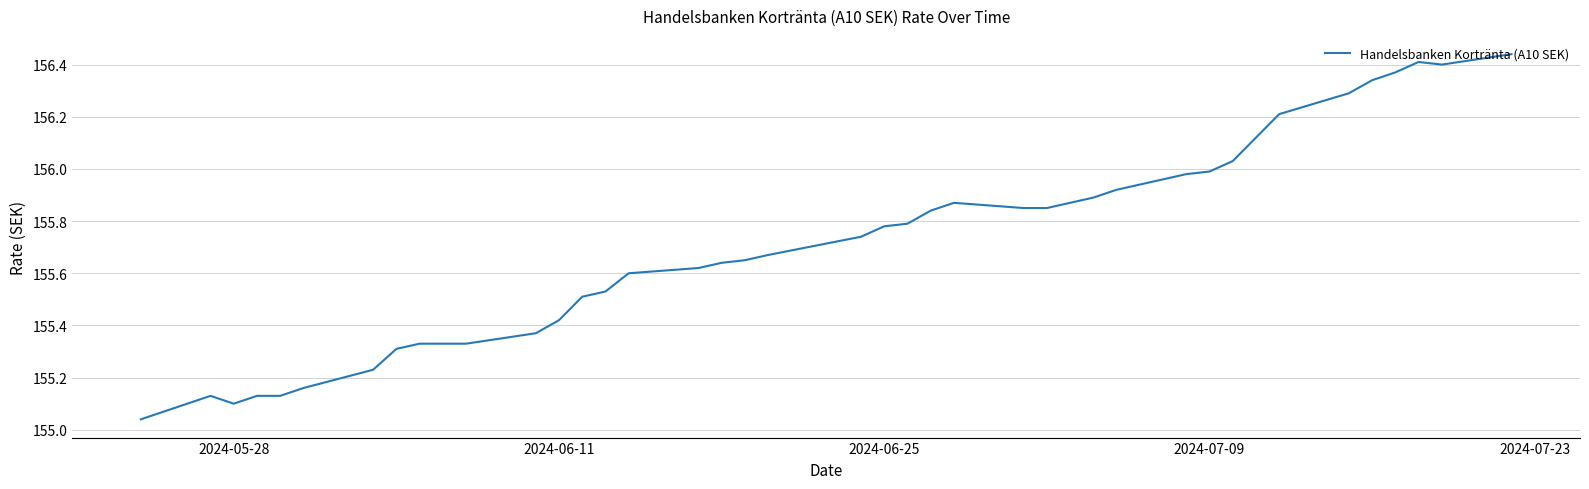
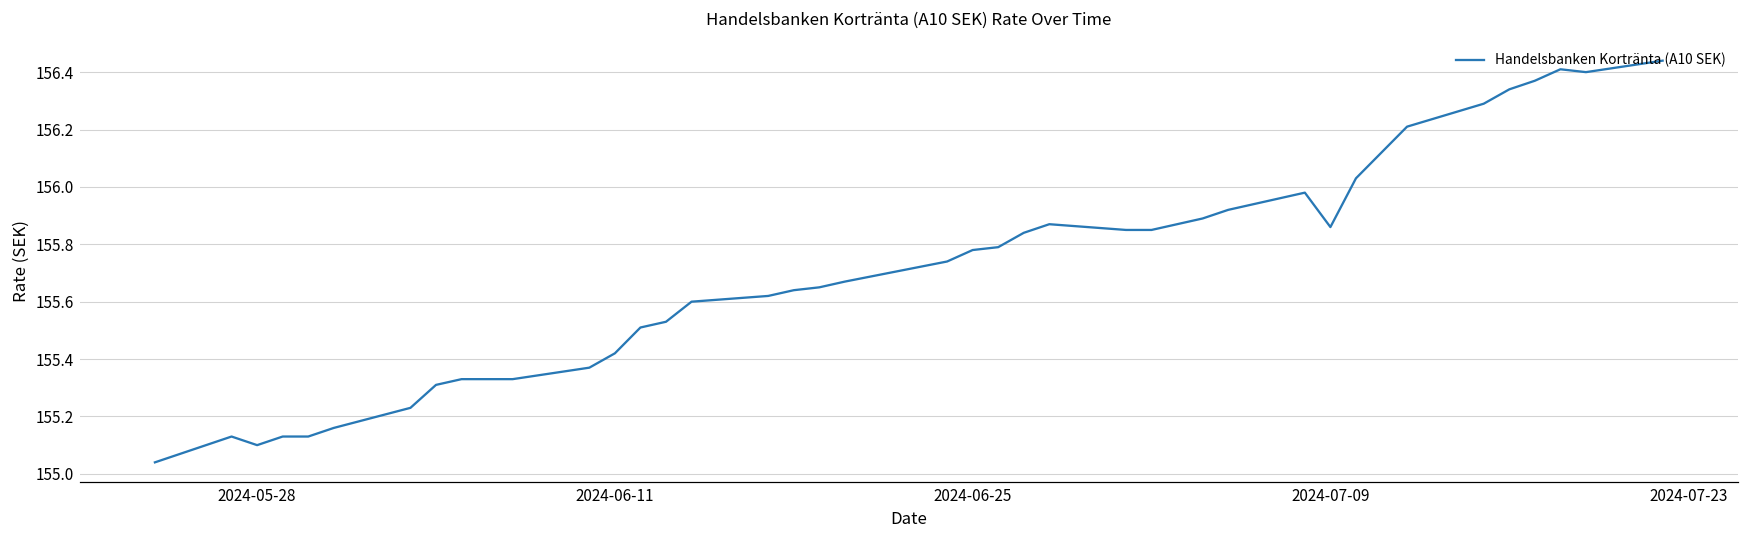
  {
    "2024-05-28": 155.10,
    "2024-06-11": 155.42,
    "2024-06-25": 155.78,
-   "2024-07-09": 155.99
+   "2024-07-09": 155.86
  }
